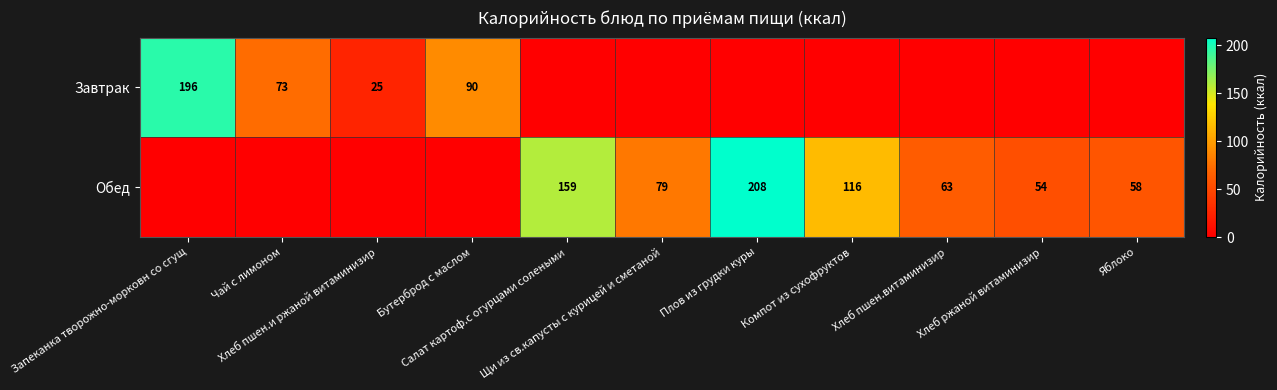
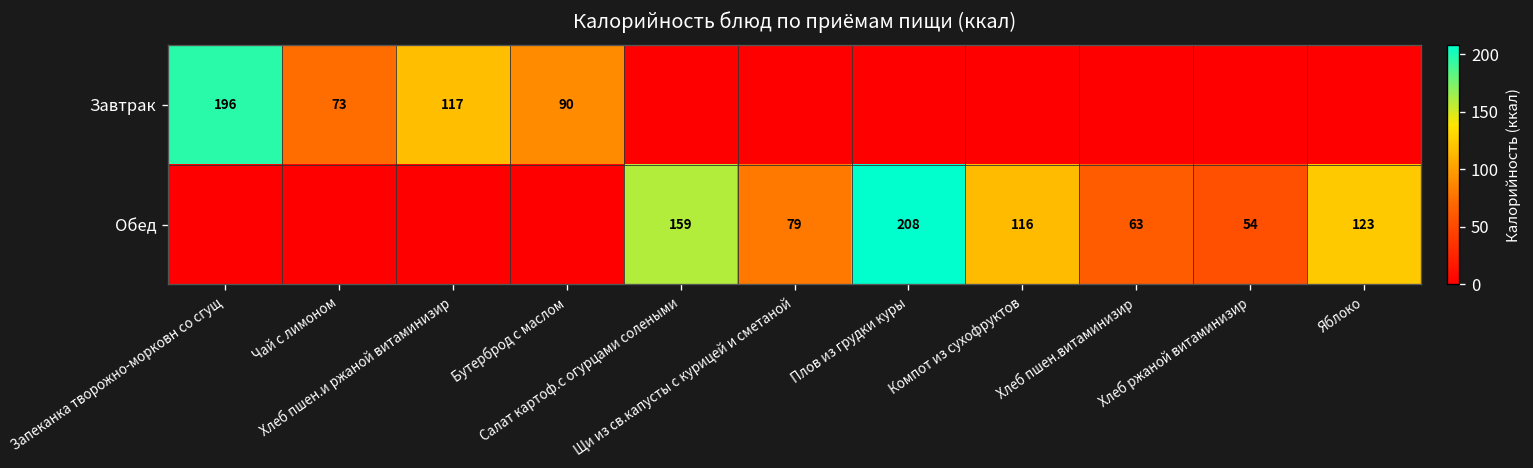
  {
    "Завтрак": {
      "Запеканка творожно-морковн со сгущ": 196,
      "Чай с лимоном": 73,
-     "Хлеб пшен.и ржаной витаминизир": 25,
+     "Хлеб пшен.и ржаной витаминизир": 117,
      "Бутерброд с маслом": 90
    },
    "Обед": {
      "Салат картоф.с огурцами солеными": 159,
      "Щи из св.капусты с курицей и сметаной": 79,
      "Плов из грудки куры": 208,
      "Компот из сухофруктов": 116,
      "Хлеб пшен.витаминизир": 63,
      "Хлеб ржаной витаминизир": 54,
-     "Яблоко": 58
+     "Яблоко": 123
    }
  }
